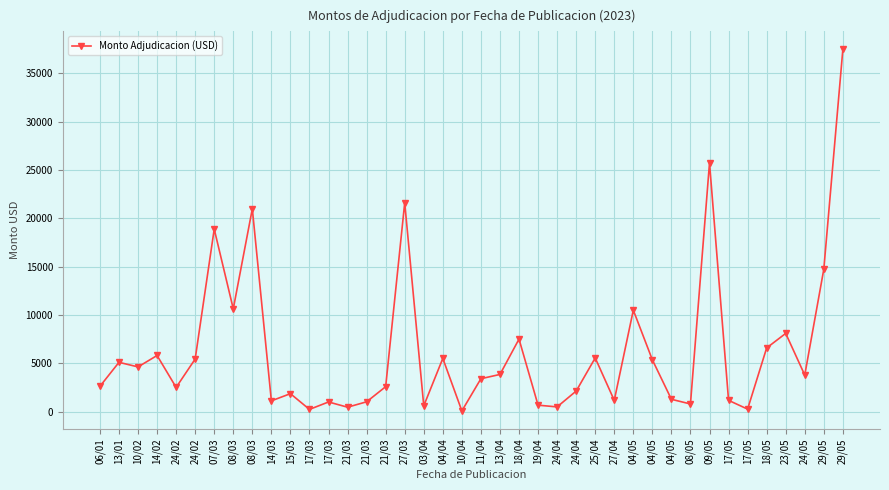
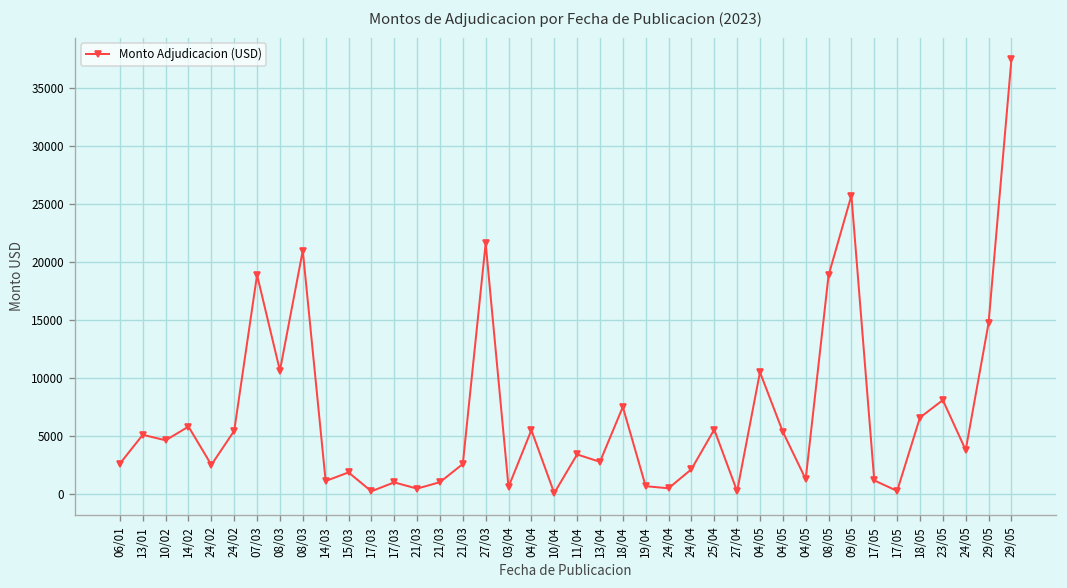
  {
    "06/01": 3000,
    "13/01": 5000,
    "10/02": 5000,
    "14/02": 6000,
    "07/03": 19000,
    "14/03": 1000,
    "15/03": 2000,
    "27/03": 22000,
    "03/04": 1000,
    "04/04": 6000,
    "10/04": 0,
    "11/04": 3000,
-   "13/04": 4000,
+   "13/04": 3000,
    "18/04": 8000,
    "19/04": 1000,
    "25/04": 6000,
-   "27/04": 1000,
-   "08/05": 1000,
+   "27/04": 0,
+   "08/05": 19000,
    "09/05": 26000,
    "18/05": 7000,
    "23/05": 8000,
    "24/05": 4000
  }
